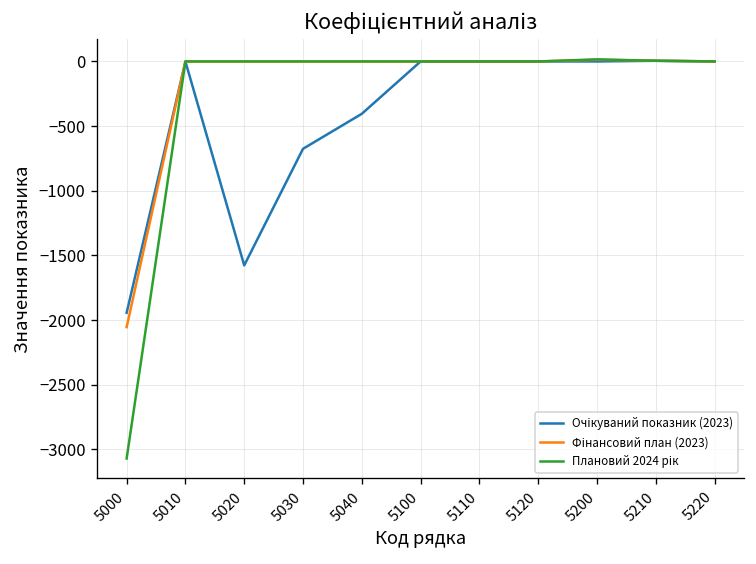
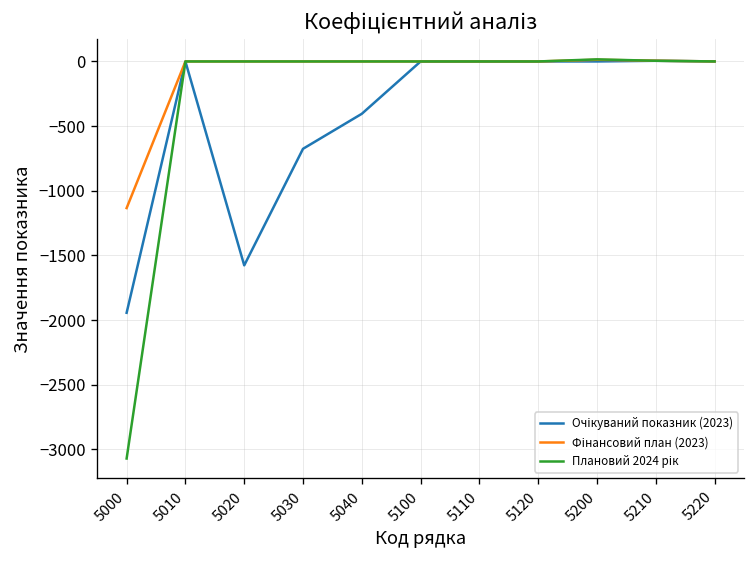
  {
    "Очікуваний показник (2023)": {
      "5000": -1940,
      "5020": -1580,
      "5030": -680,
      "5040": -400
    },
    "Фінансовий план (2023)": {
-     "5000": -2050
+     "5000": -1130
    },
    "Плановий 2024 рік": {
      "5000": -3070
    }
  }
